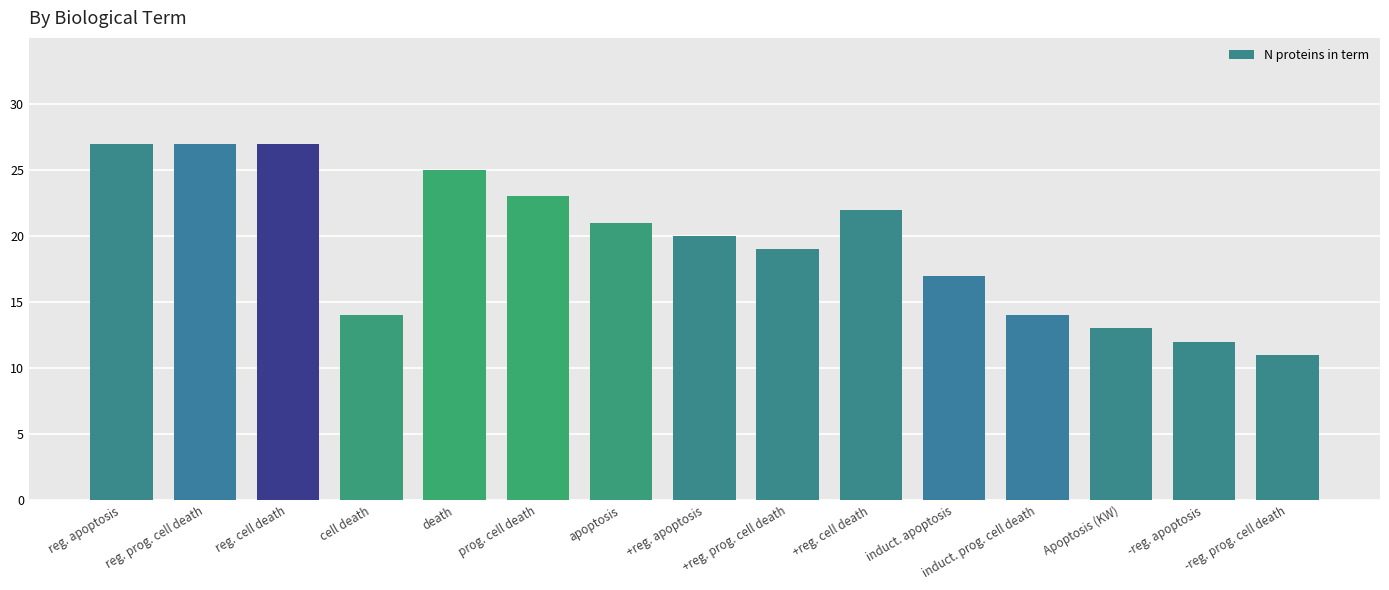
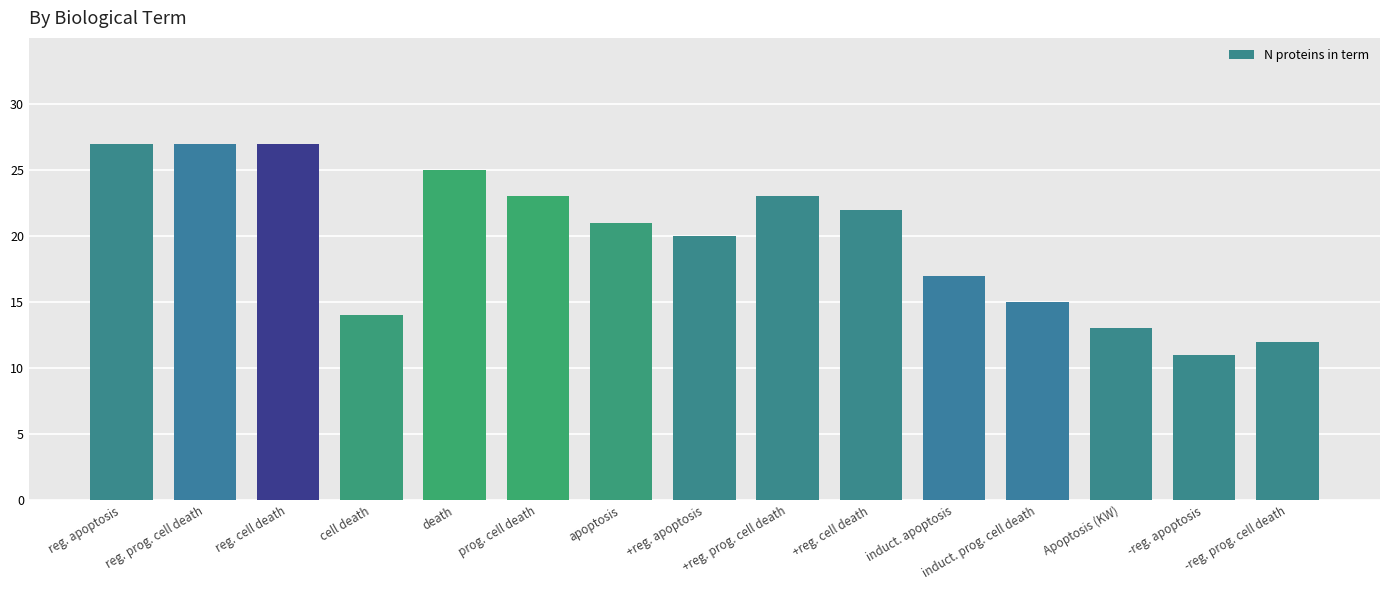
  {
    "reg. apoptosis": 27,
    "reg. prog. cell death": 27,
    "reg. cell death": 27,
    "cell death": 14,
    "death": 25,
    "prog. cell death": 23,
    "apoptosis": 21,
    "+reg. apoptosis": 20,
-   "+reg. prog. cell death": 19,
+   "+reg. prog. cell death": 23,
    "+reg. cell death": 22,
    "induct. apoptosis": 17,
-   "induct. prog. cell death": 14,
+   "induct. prog. cell death": 15,
    "Apoptosis (KW)": 13,
-   "-reg. apoptosis": 12,
-   "-reg. prog. cell death": 11
+   "-reg. apoptosis": 11,
+   "-reg. prog. cell death": 12
  }
